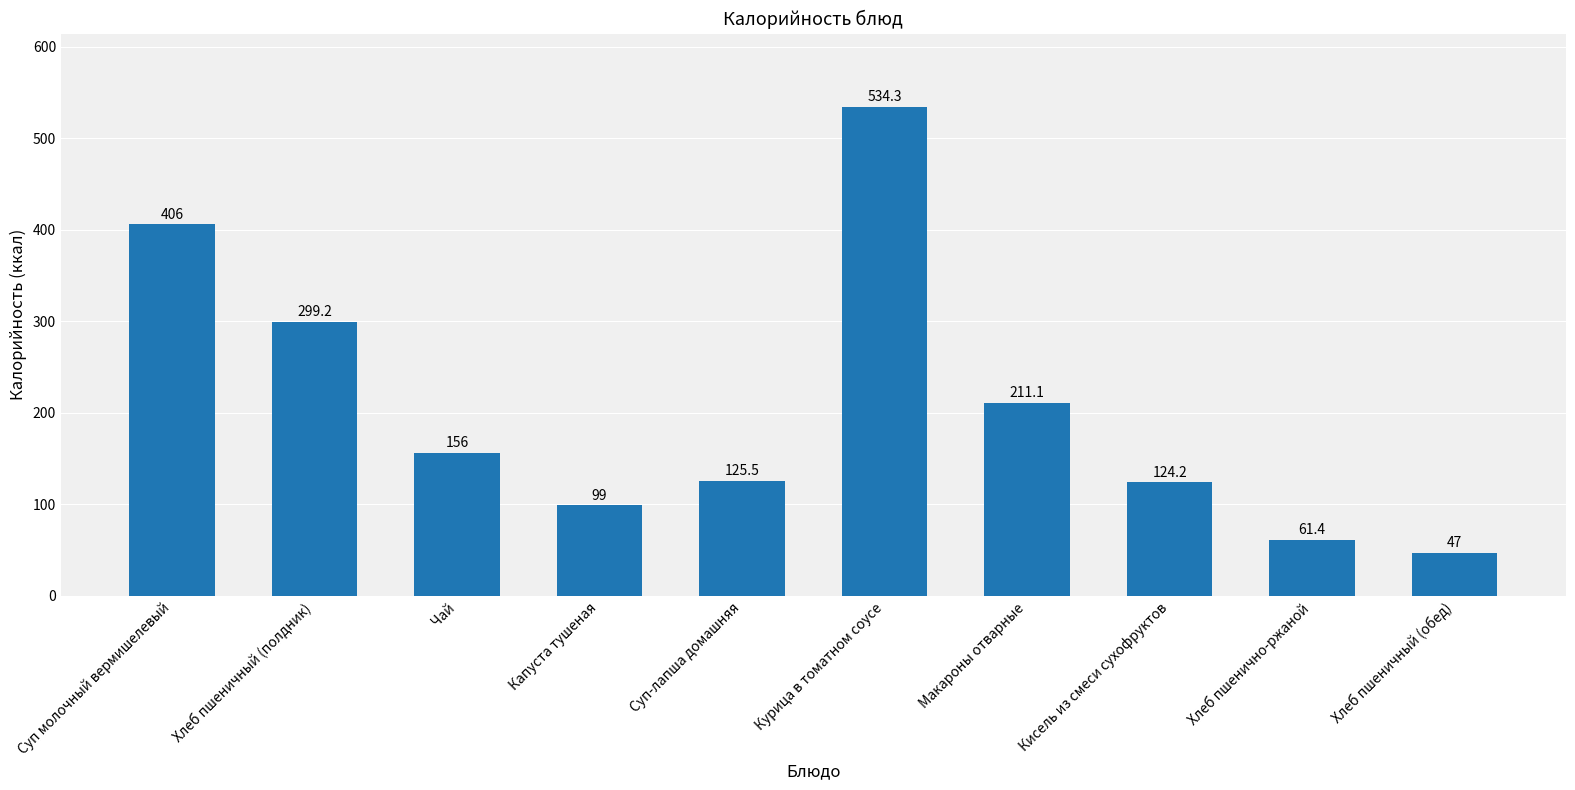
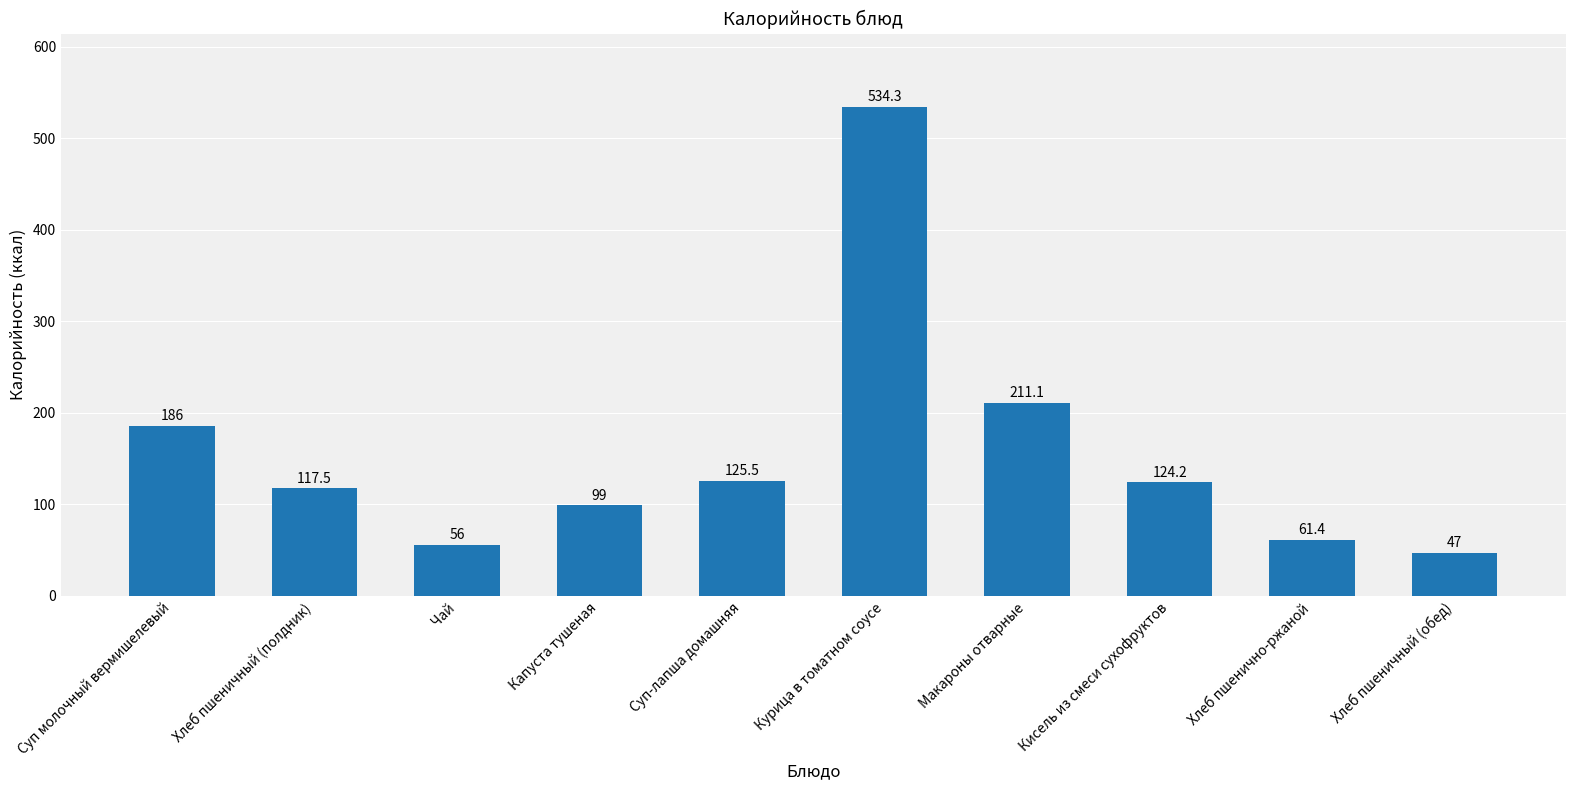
  {
-   "Суп молочный вермишелевый": 406,
-   "Хлеб пшеничный (полдник)": 299.2,
-   "Чай": 156,
+   "Суп молочный вермишелевый": 186,
+   "Хлеб пшеничный (полдник)": 117.5,
+   "Чай": 56,
    "Капуста тушеная": 99,
    "Суп-лапша домашняя": 125.5,
    "Курица в томатном соусе": 534.3,
    "Макароны отварные": 211.1,
    "Кисель из смеси сухофруктов": 124.2,
    "Хлеб пшенично-ржаной": 61.4,
    "Хлеб пшеничный (обед)": 47
  }
